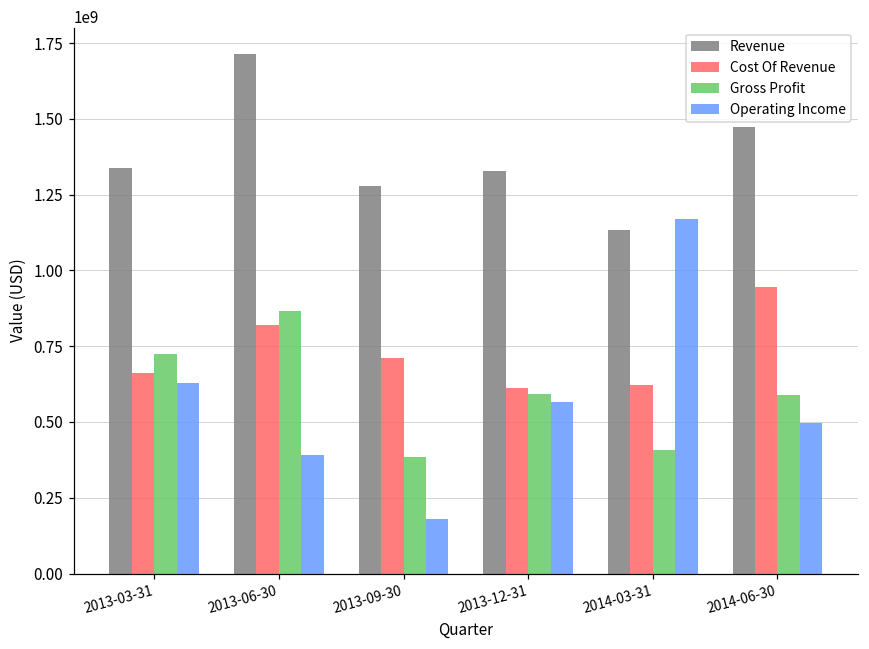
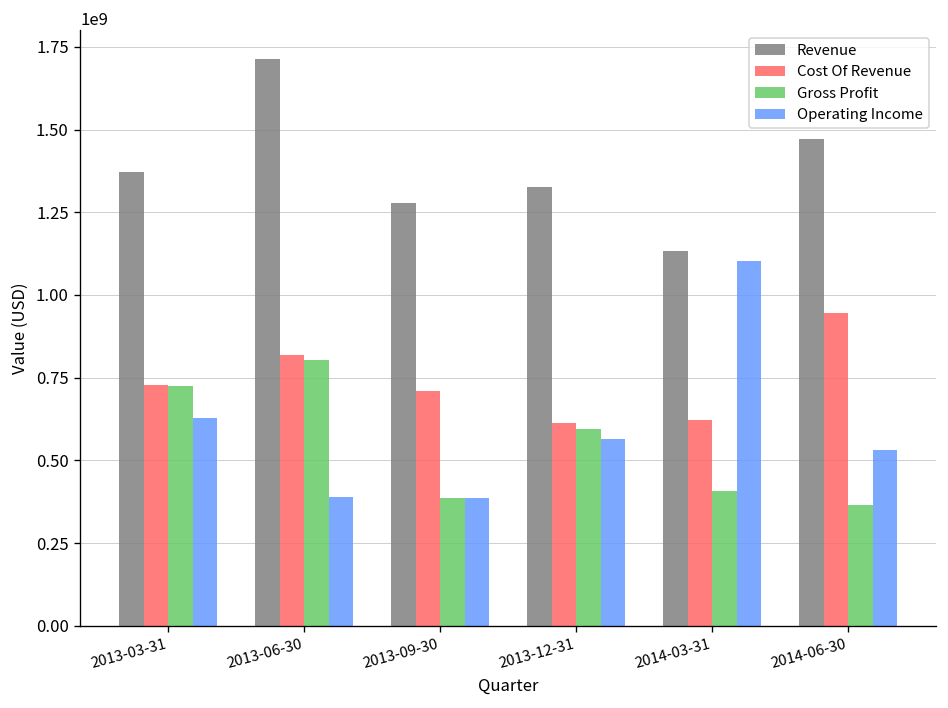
  {
    "Revenue": {
-     "2013-03-31": 1340000000,
+     "2013-03-31": 1370000000,
      "2013-06-30": 1710000000,
      "2013-09-30": 1280000000,
      "2013-12-31": 1330000000,
      "2014-03-31": 1130000000,
      "2014-06-30": 1470000000
    },
    "Cost Of Revenue": {
-     "2013-03-31": 660000000,
+     "2013-03-31": 730000000,
      "2013-06-30": 820000000,
      "2013-09-30": 710000000,
      "2013-12-31": 610000000,
      "2014-03-31": 620000000,
      "2014-06-30": 950000000
    },
    "Gross Profit": {
      "2013-03-31": 730000000,
-     "2013-06-30": 870000000,
+     "2013-06-30": 800000000,
      "2013-09-30": 390000000,
      "2013-12-31": 590000000,
      "2014-03-31": 410000000,
-     "2014-06-30": 590000000
+     "2014-06-30": 360000000
    },
    "Operating Income": {
      "2013-03-31": 630000000,
      "2013-06-30": 390000000,
-     "2013-09-30": 180000000,
+     "2013-09-30": 390000000,
      "2013-12-31": 560000000,
-     "2014-03-31": 1170000000,
-     "2014-06-30": 500000000
+     "2014-03-31": 1100000000,
+     "2014-06-30": 530000000
    }
  }
